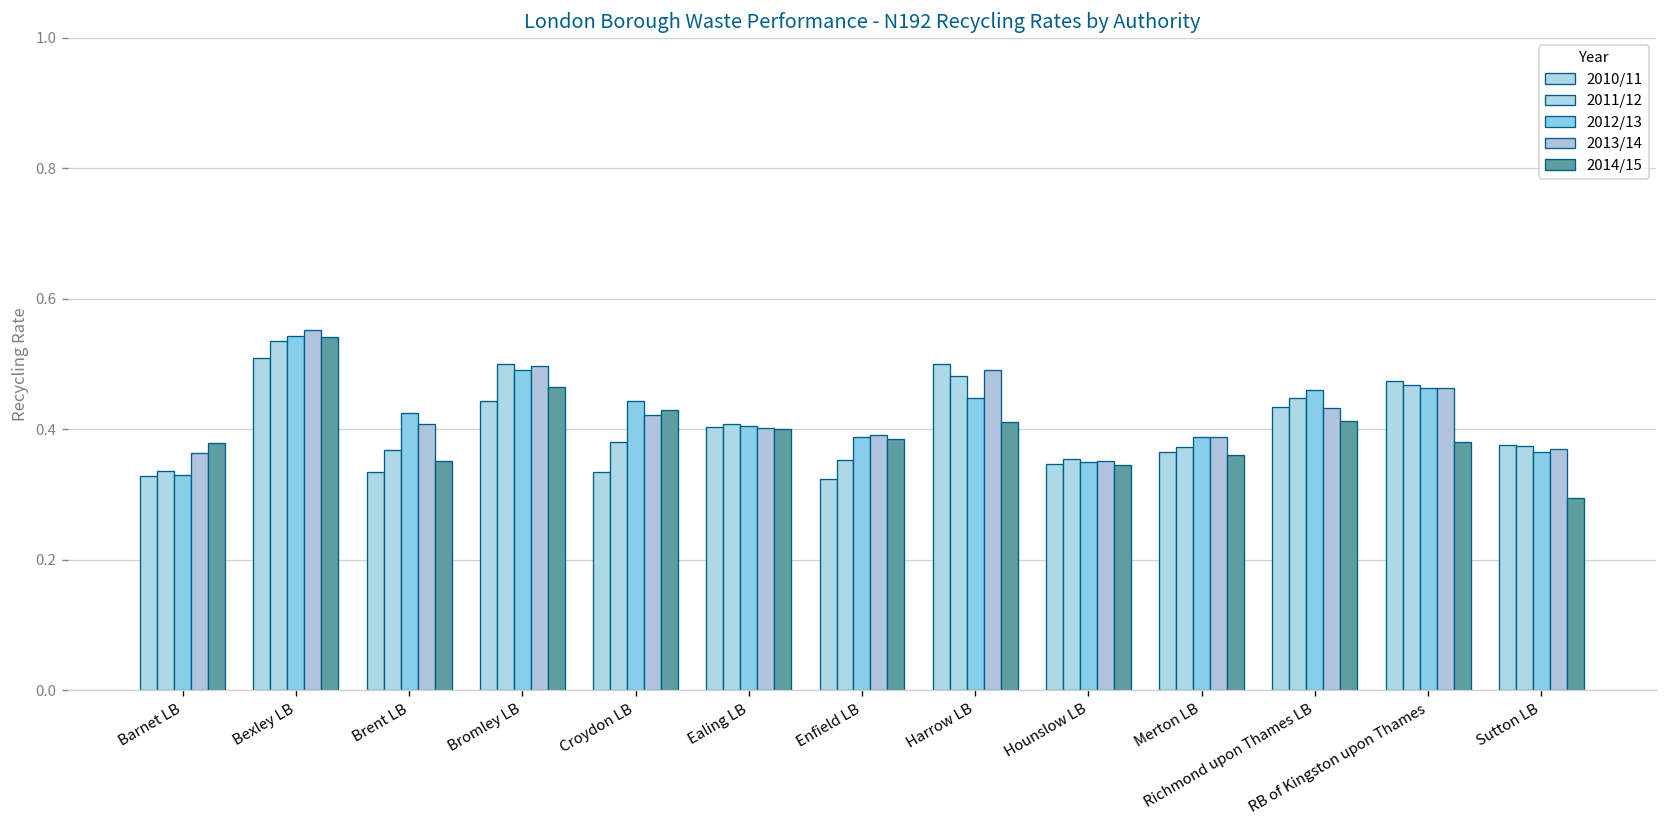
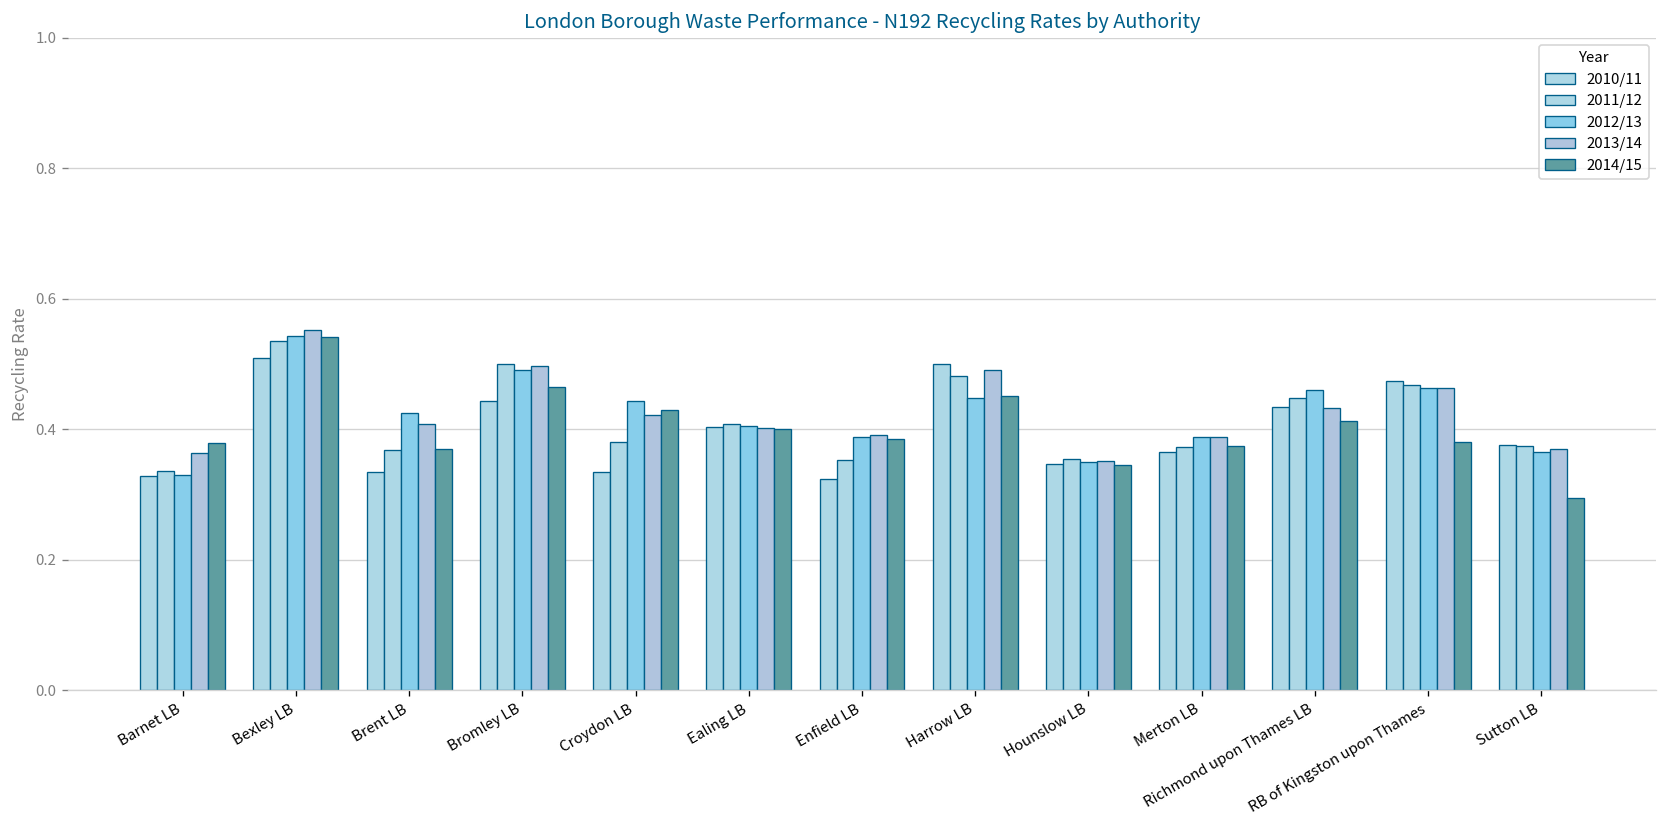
  {
    "2014/15": {
      "Barnet LB": 0.38,
      "Bexley LB": 0.54,
-     "Brent LB": 0.35,
+     "Brent LB": 0.37,
      "Bromley LB": 0.47,
      "Croydon LB": 0.43,
      "Ealing LB": 0.40,
      "Enfield LB": 0.38,
-     "Harrow LB": 0.41,
+     "Harrow LB": 0.45,
      "Hounslow LB": 0.34,
-     "Merton LB": 0.36,
+     "Merton LB": 0.37,
      "Richmond upon Thames LB": 0.41,
      "RB of Kingston upon Thames": 0.38,
      "Sutton LB": 0.30
    }
  }
